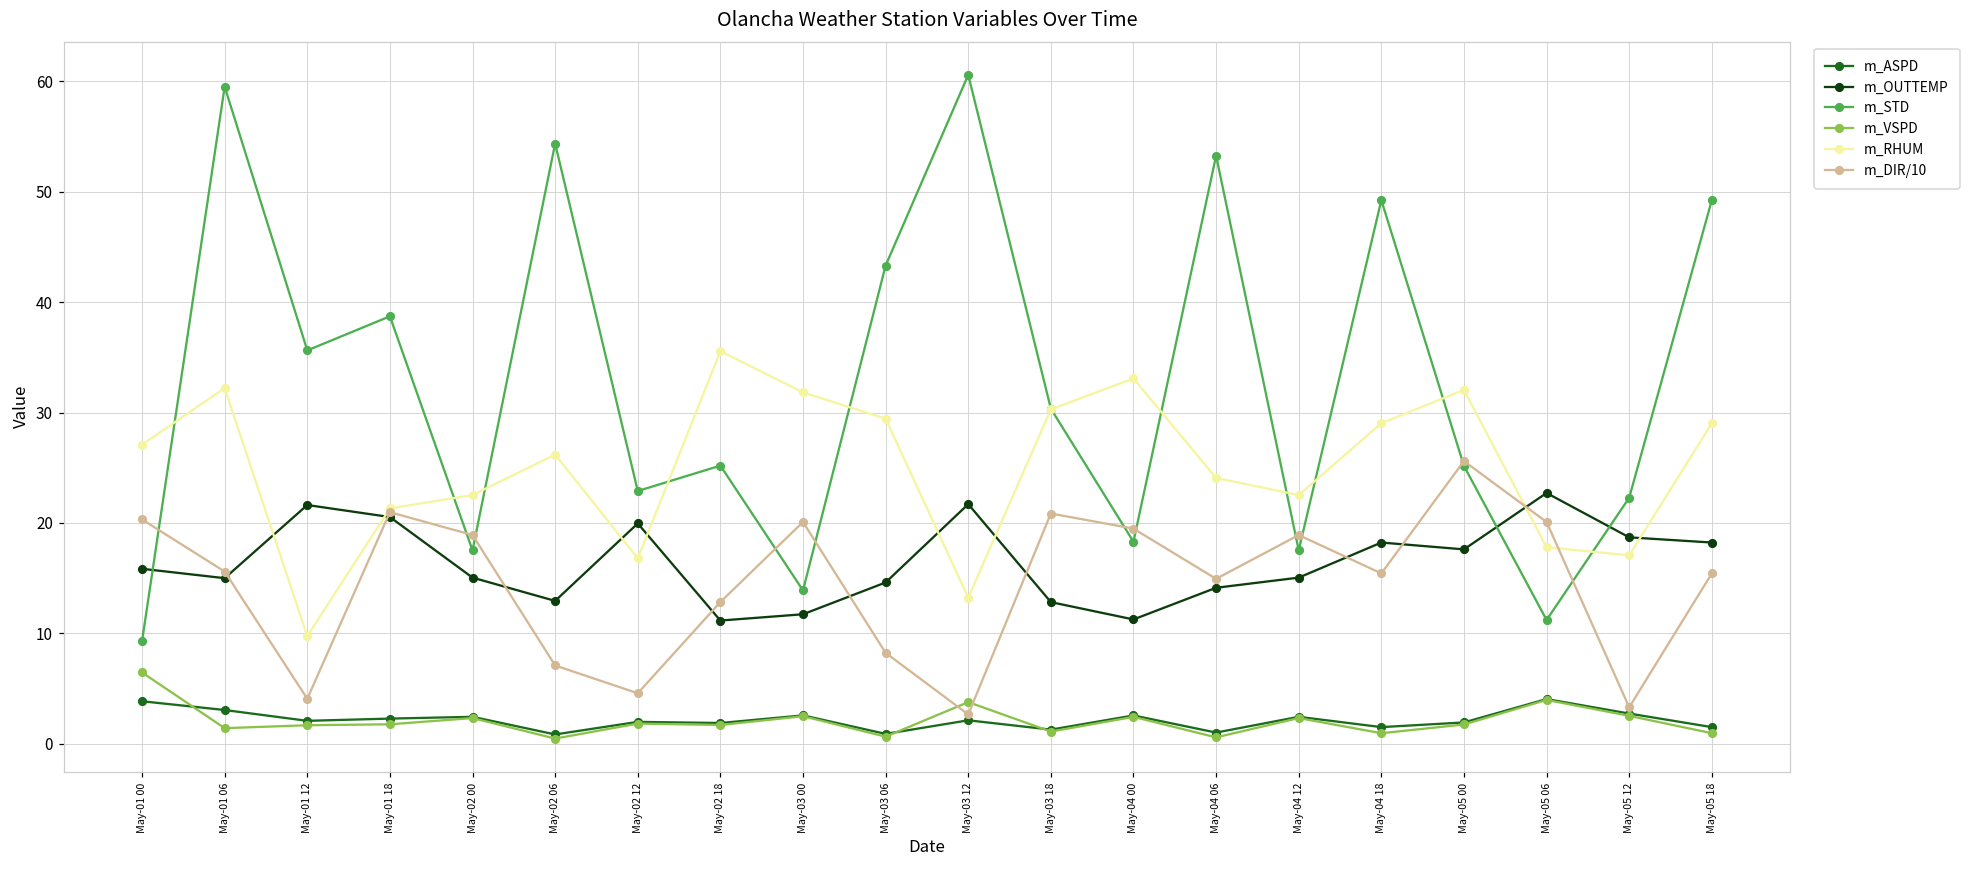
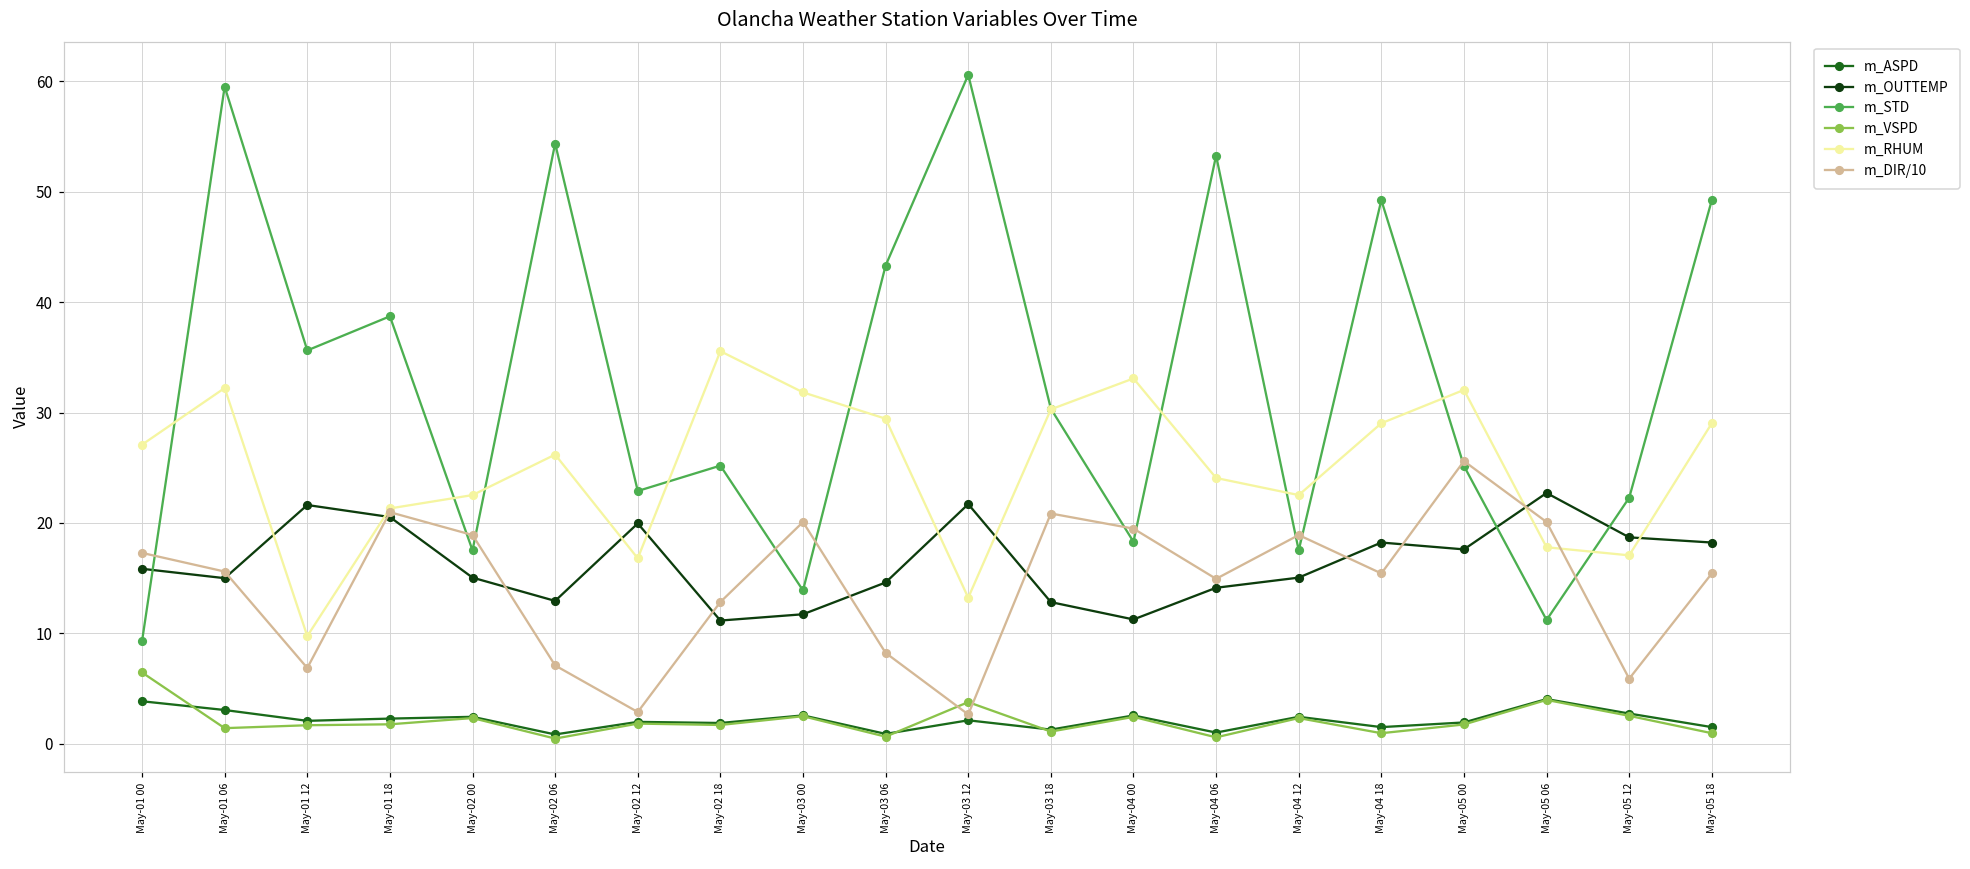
  {
    "m_STD": {
      "May-01 00": 9.3,
      "May-01 06": 59.5,
      "May-01 12": 35.6,
      "May-01 18": 38.7,
      "May-02 00": 17.5,
      "May-02 06": 54.4,
      "May-02 12": 22.9,
      "May-02 18": 25.2,
      "May-03 00": 13.9,
      "May-03 06": 43.3,
      "May-03 12": 60.6,
      "May-04 00": 18.3,
      "May-04 06": 53.3,
      "May-04 12": 17.5,
      "May-04 18": 49.3,
      "May-05 00": 25.2,
      "May-05 06": 11.2,
      "May-05 12": 22.3,
      "May-05 18": 49.3
    },
    "m_VSPD": {
      "May-01 00": 6.4,
      "May-01 06": 1.4,
      "May-01 12": 1.7,
      "May-01 18": 1.7,
      "May-02 06": 0.5,
      "May-03 12": 3.8,
      "May-04 06": 0.6,
      "May-04 18": 0.9,
      "May-05 18": 0.9
    },
    "m_RHUM": {
      "May-01 00": 27.1,
      "May-01 06": 32.2,
      "May-01 12": 9.7,
      "May-01 18": 21.3,
      "May-02 00": 22.5,
      "May-02 06": 26.2,
      "May-02 12": 16.8,
      "May-02 18": 35.6,
      "May-03 00": 31.8,
      "May-03 06": 29.4,
      "May-03 12": 13.2,
      "May-04 00": 33.1,
      "May-04 06": 24.1,
      "May-04 12": 22.5,
      "May-04 18": 29.0,
      "May-05 00": 32.1,
      "May-05 06": 17.8,
      "May-05 12": 17.1,
      "May-05 18": 29.0
    },
    "m_DIR/10": {
-     "May-01 00": 20.3,
+     "May-01 00": 17.3,
      "May-01 06": 15.6,
-     "May-01 12": 4.1,
+     "May-01 12": 6.9,
      "May-01 18": 21.0,
      "May-02 00": 18.9,
      "May-02 06": 7.1,
-     "May-02 12": 4.6,
+     "May-02 12": 2.9,
      "May-02 18": 12.8,
      "May-03 00": 20.1,
      "May-03 06": 8.2,
      "May-03 12": 2.6,
      "May-03 18": 20.9,
      "May-04 00": 19.5,
      "May-04 06": 14.9,
      "May-04 12": 18.9,
      "May-04 18": 15.4,
      "May-05 00": 25.6,
      "May-05 06": 20.1,
-     "May-05 12": 3.3,
+     "May-05 12": 5.9,
      "May-05 18": 15.4
    }
  }
